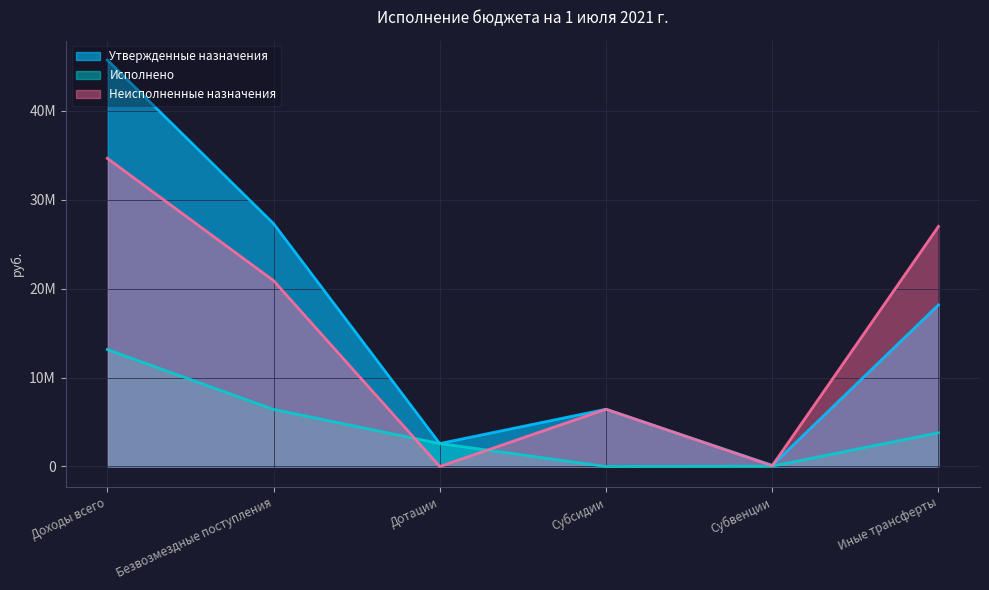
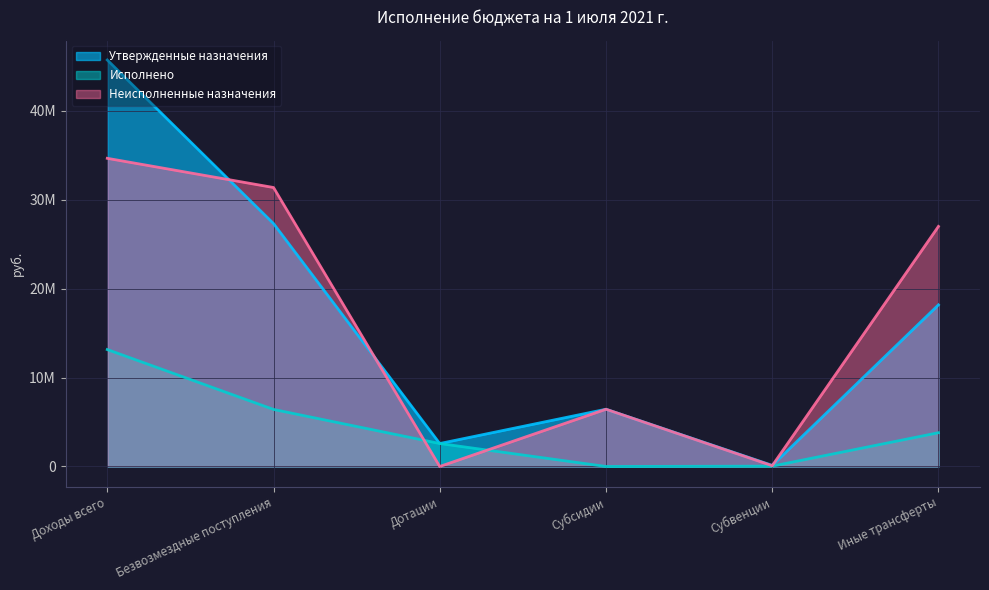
  {
    "Неисполненные назначения": {
      "Доходы всего": 35000000,
-     "Безвозмездные поступления": 21000000,
+     "Безвозмездные поступления": 31000000,
      "Дотации": 0,
      "Иные трансферты": 27000000
    }
  }
